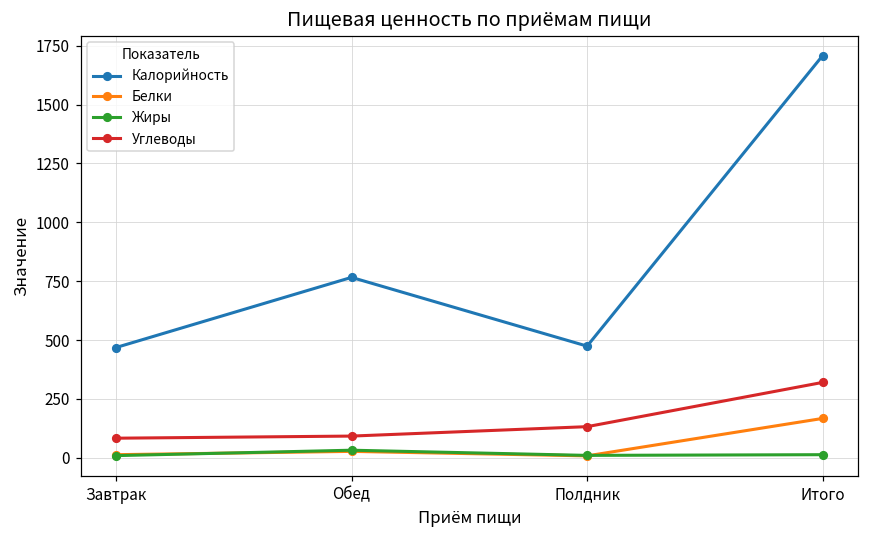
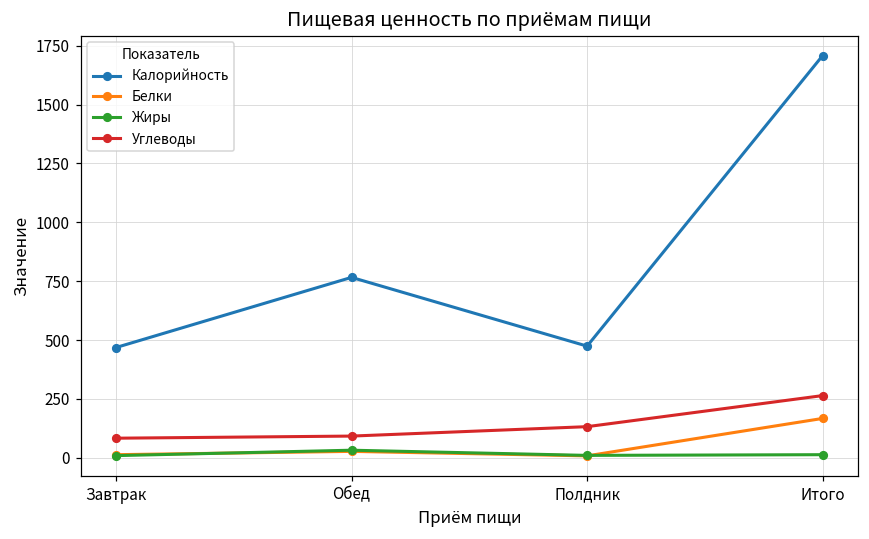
  {
    "Калорийность": {
      "Завтрак": 470,
      "Обед": 770,
      "Полдник": 470,
      "Итого": 1710
    },
    "Белки": {
      "Итого": 170
    },
    "Жиры": {
      "Итого": 10
    },
    "Углеводы": {
      "Завтрак": 80,
      "Обед": 90,
      "Полдник": 130,
-     "Итого": 320
+     "Итого": 260
    }
  }
